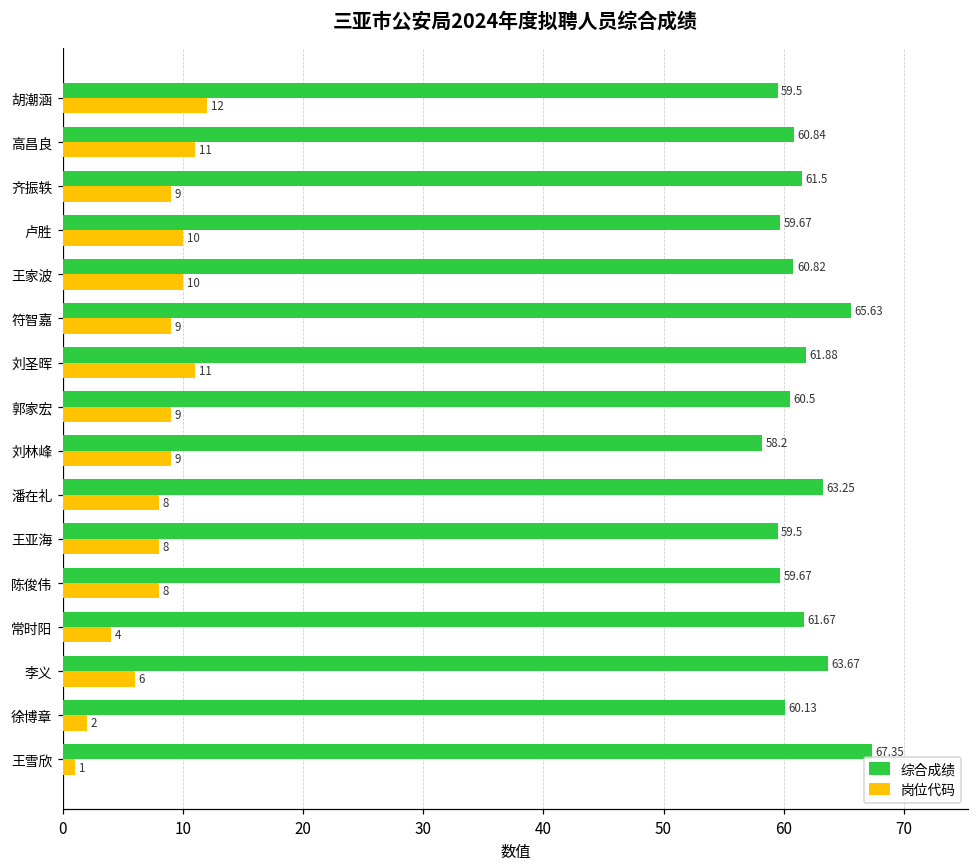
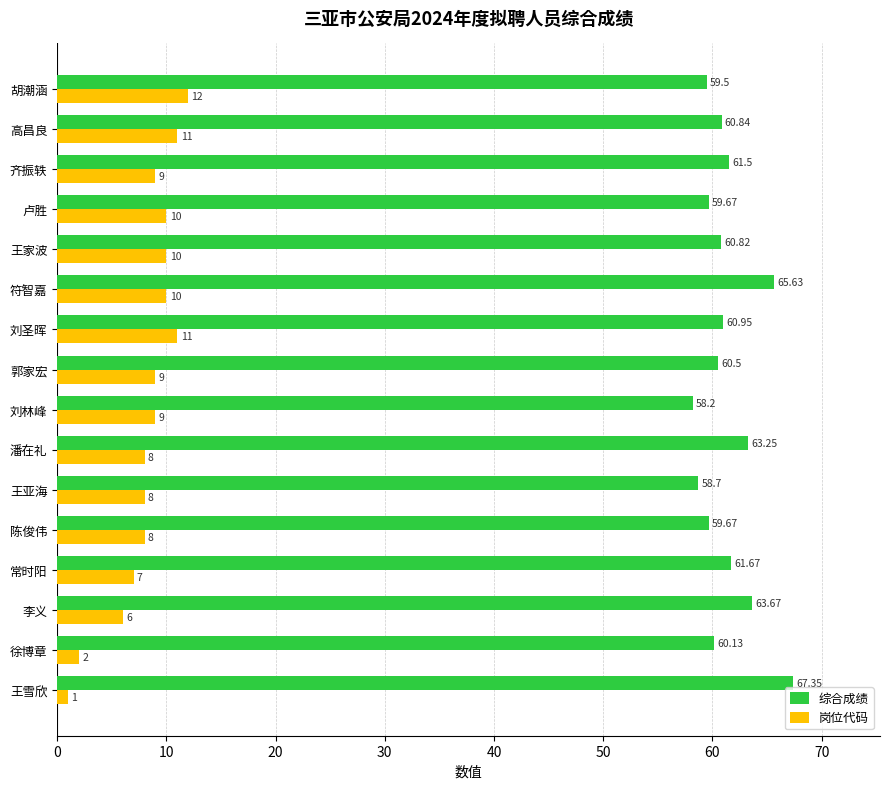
  {
    "综合成绩": {
      "胡潮涵": 59.5,
      "高昌良": 60.84,
      "齐振轶": 61.5,
      "卢胜": 59.67,
      "王家波": 60.82,
      "符智嘉": 65.63,
-     "刘圣晖": 61.88,
+     "刘圣晖": 60.95,
      "郭家宏": 60.5,
      "刘林峰": 58.2,
      "潘在礼": 63.25,
-     "王亚海": 59.5,
+     "王亚海": 58.7,
      "陈俊伟": 59.67,
      "常时阳": 61.67,
      "李义": 63.67,
      "徐博章": 60.13
    },
    "岗位代码": {
      "胡潮涵": 12,
      "高昌良": 11,
      "齐振轶": 9,
      "卢胜": 10,
      "王家波": 10,
-     "符智嘉": 9,
+     "符智嘉": 10,
      "刘圣晖": 11,
      "郭家宏": 9,
      "刘林峰": 9,
      "潘在礼": 8,
      "王亚海": 8,
      "陈俊伟": 8,
-     "常时阳": 4,
+     "常时阳": 7,
      "李义": 6,
      "徐博章": 2,
      "王雪欣": 1
    }
  }
